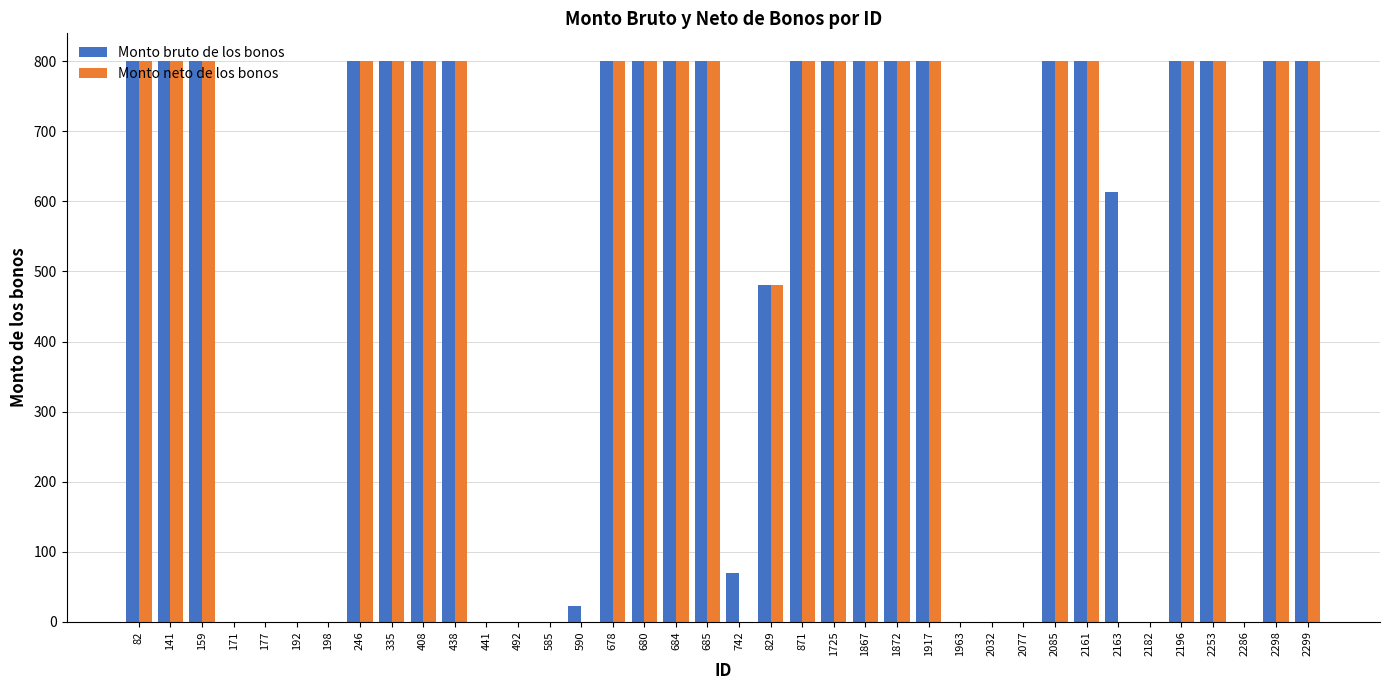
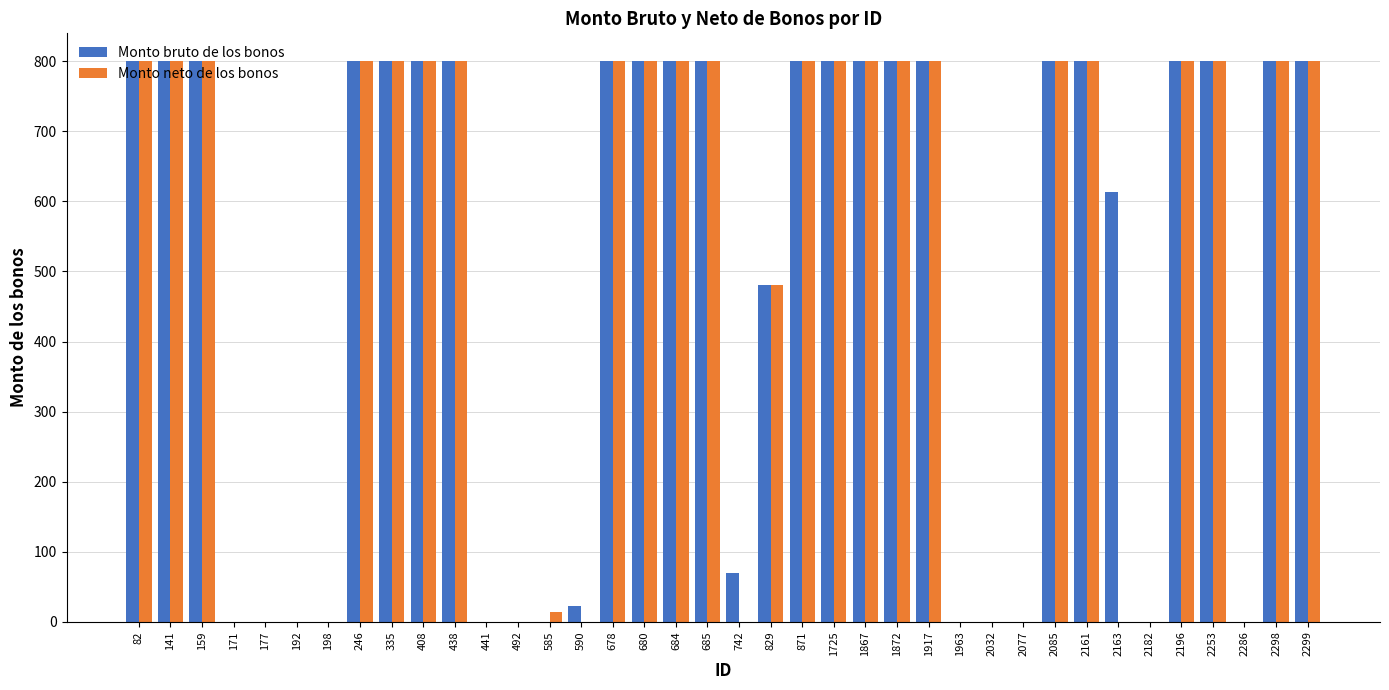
  {
    "Monto bruto de los bonos": {
      "82": 800,
      "141": 800,
      "159": 800,
      "171": 0,
      "177": 0,
      "192": 0,
      "198": 0,
      "246": 800,
      "335": 800,
      "408": 800,
      "438": 800,
      "441": 0,
      "492": 0,
      "585": 0,
      "590": 20,
      "678": 800,
      "680": 800,
      "684": 800,
      "685": 800,
      "742": 70,
      "829": 480,
      "871": 800,
      "1725": 800,
      "1867": 800,
      "1872": 800,
      "1917": 800,
      "1963": 0,
      "2032": 0,
      "2077": 0,
      "2085": 800,
      "2161": 800,
      "2163": 610,
      "2182": 0,
      "2196": 800,
      "2253": 800,
      "2286": 0,
      "2298": 800,
      "2299": 800
    },
    "Monto neto de los bonos": {
      "82": 800,
      "141": 800,
      "159": 800,
      "171": 0,
      "177": 0,
      "192": 0,
      "198": 0,
      "246": 800,
      "335": 800,
      "408": 800,
      "438": 800,
      "441": 0,
      "492": 0,
-     "585": 0,
+     "585": 10,
      "590": 0,
      "678": 800,
      "680": 800,
      "684": 800,
      "685": 800,
      "742": 0,
      "829": 480,
      "871": 800,
      "1725": 800,
      "1867": 800,
      "1872": 800,
      "1917": 800,
      "1963": 0,
      "2032": 0,
      "2077": 0,
      "2085": 800,
      "2161": 800,
      "2163": 0,
      "2182": 0,
      "2196": 800,
      "2253": 800,
      "2286": 0,
      "2298": 800,
      "2299": 800
    }
  }
